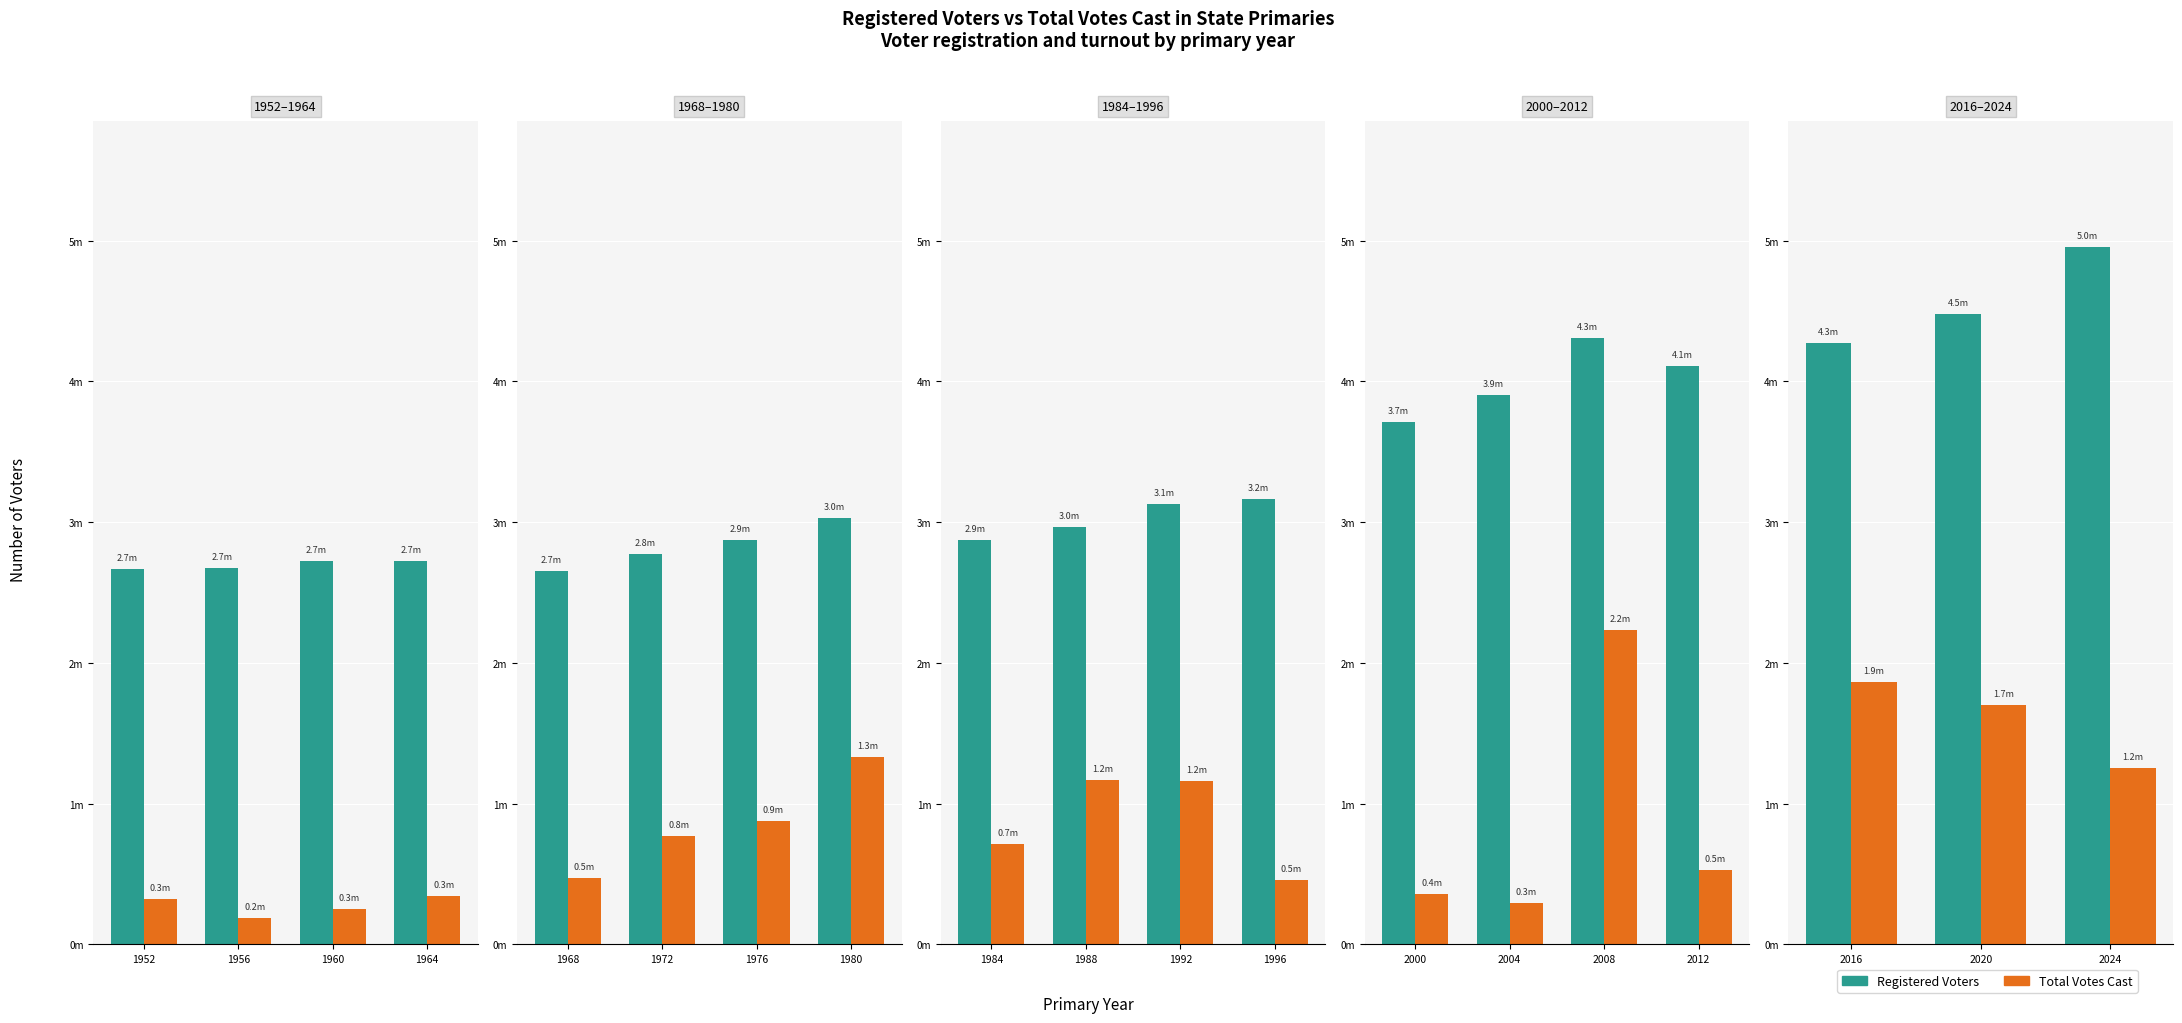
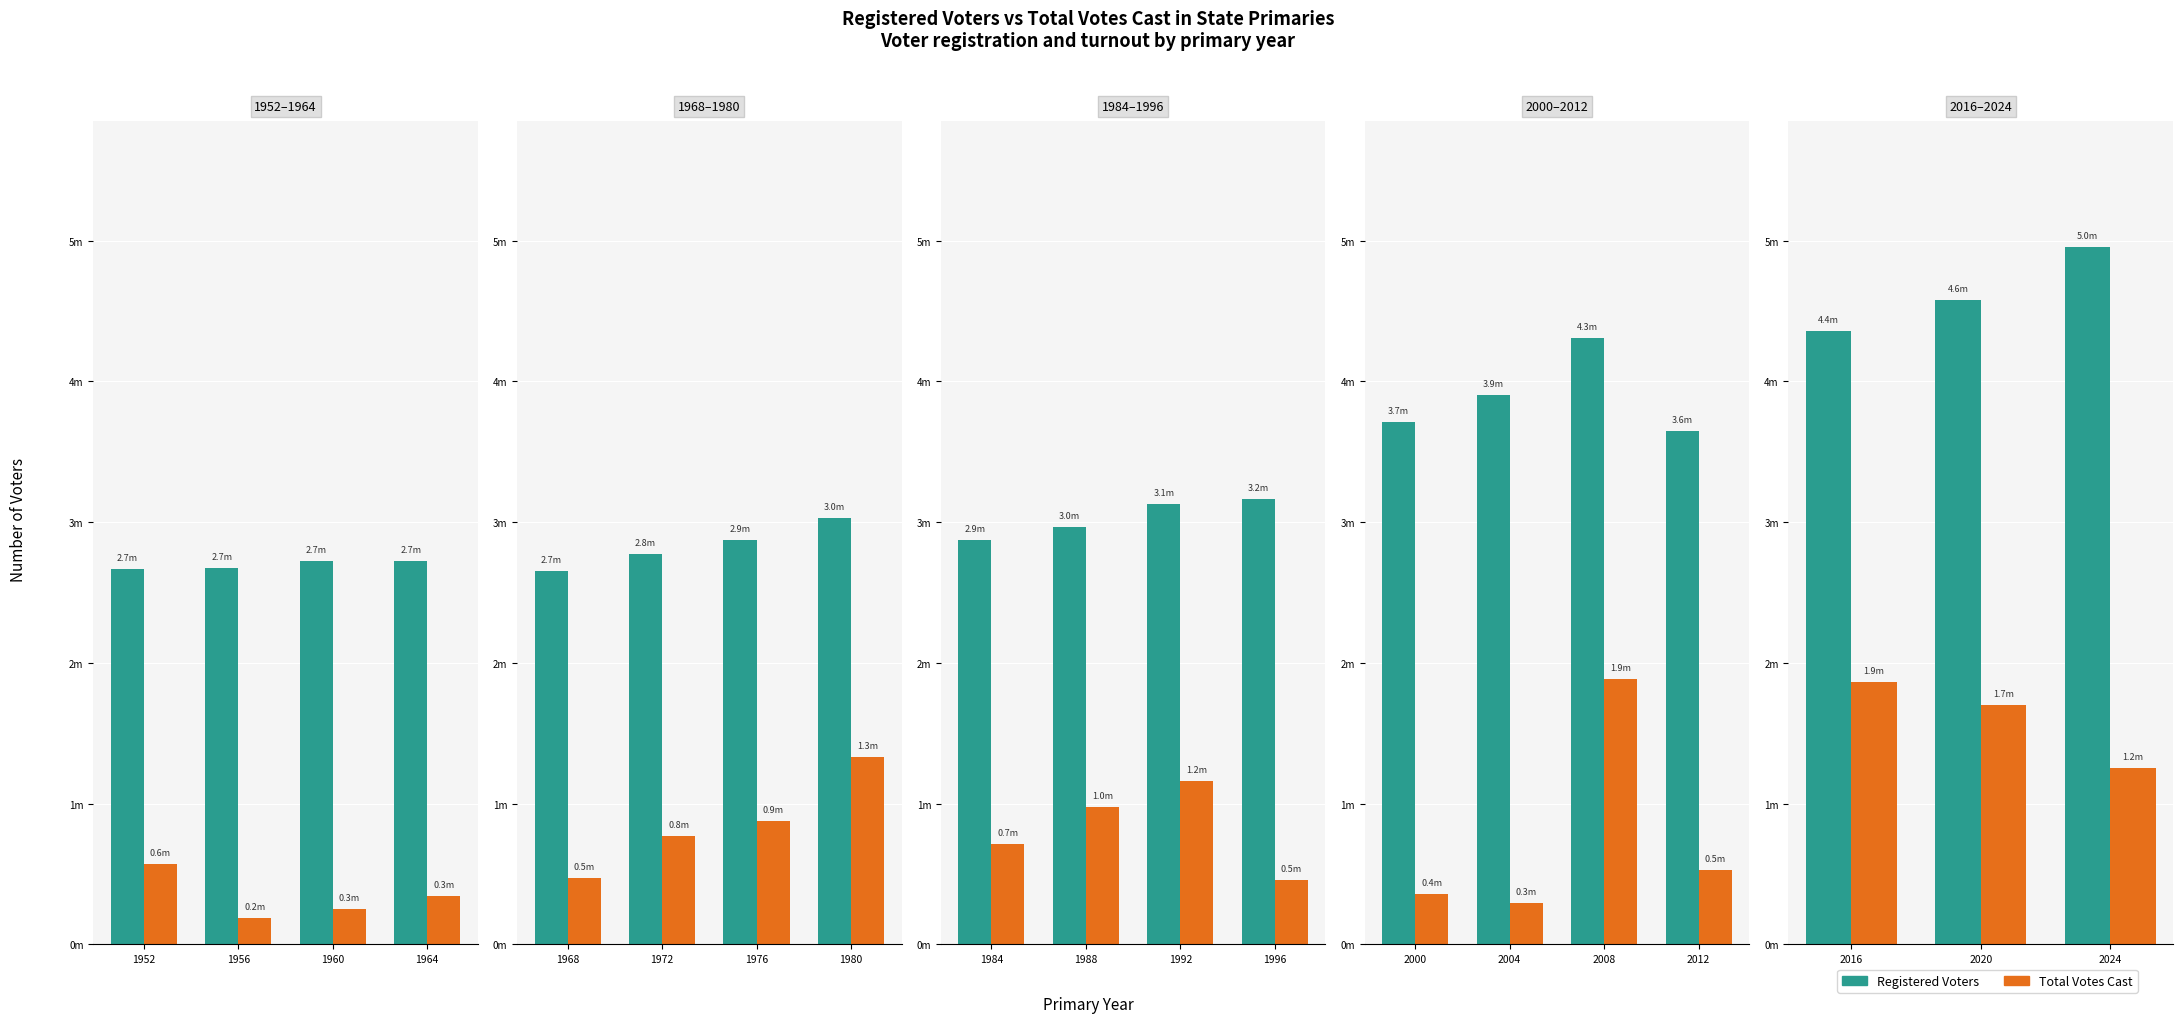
  {
    "1952–1964": {
      "Total Votes Cast": {
-       "1952": "0.3m"
+       "1952": "0.6m"
      }
    },
    "1984–1996": {
      "Total Votes Cast": {
-       "1988": "1.2m"
+       "1988": "1.0m"
      }
    },
    "2000–2012": {
      "Registered Voters": {
-       "2012": "4.1m"
+       "2012": "3.6m"
      },
      "Total Votes Cast": {
-       "2008": "2.2m"
+       "2008": "1.9m"
      }
    },
    "2016–2024": {
      "Registered Voters": {
-       "2016": "4.3m",
-       "2020": "4.5m"
+       "2016": "4.4m",
+       "2020": "4.6m"
      }
    }
  }
